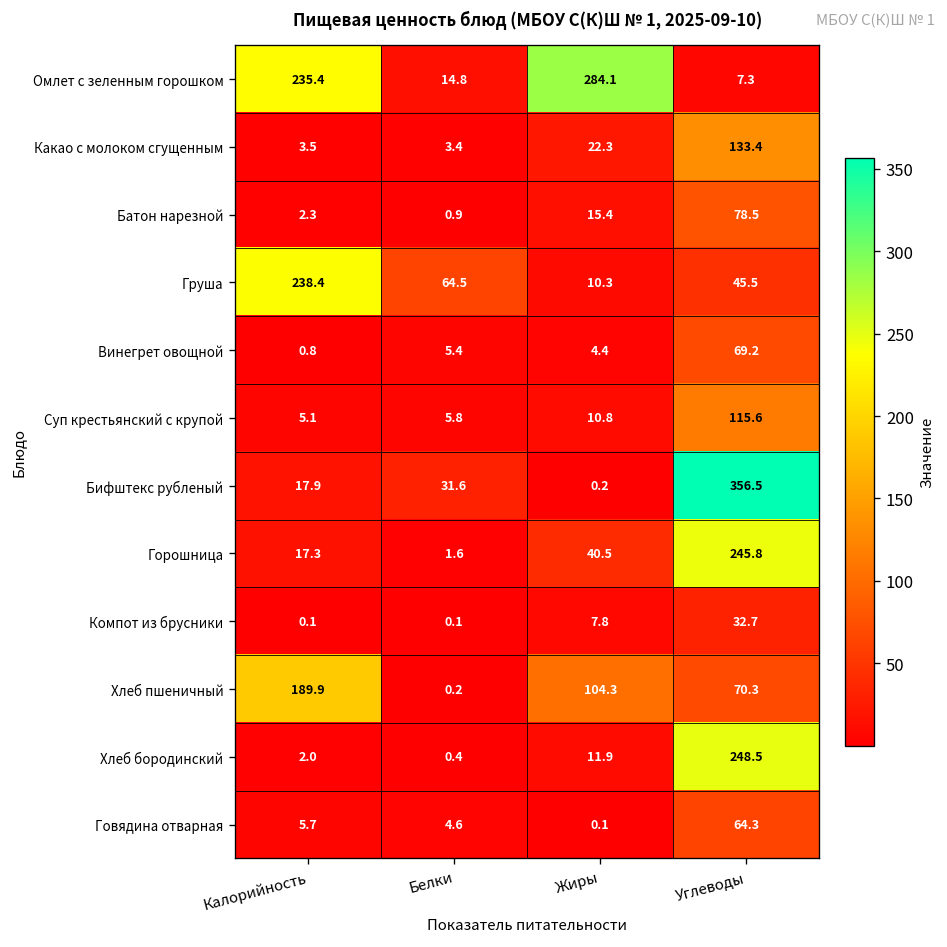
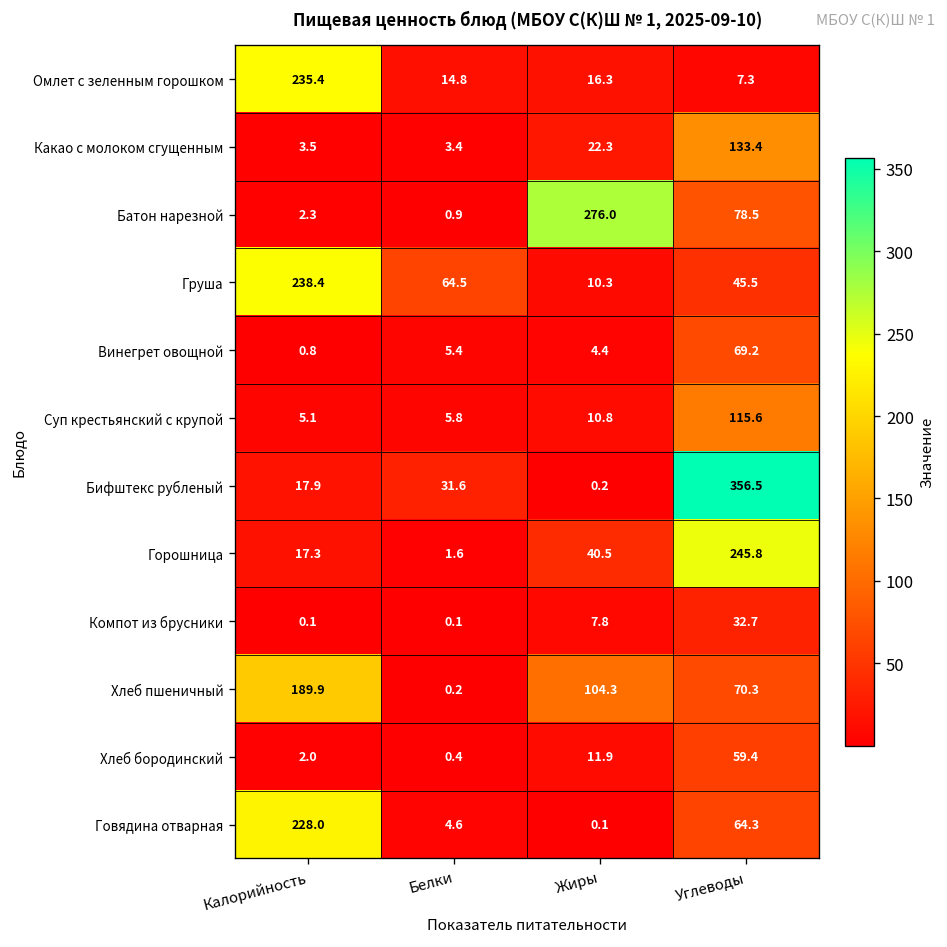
  {
    "Омлет с зеленным горошком": {
      "Калорийность": 235.4,
      "Белки": 14.8,
-     "Жиры": 284.1,
+     "Жиры": 16.3,
      "Углеводы": 7.3
    },
    "Какао с молоком сгущенным": {
      "Калорийность": 3.5,
      "Белки": 3.4,
      "Жиры": 22.3,
      "Углеводы": 133.4
    },
    "Батон нарезной": {
      "Калорийность": 2.3,
      "Белки": 0.9,
-     "Жиры": 15.4,
+     "Жиры": 276.0,
      "Углеводы": 78.5
    },
    "Груша": {
      "Калорийность": 238.4,
      "Белки": 64.5,
      "Жиры": 10.3,
      "Углеводы": 45.5
    },
    "Винегрет овощной": {
      "Калорийность": 0.8,
      "Белки": 5.4,
      "Жиры": 4.4,
      "Углеводы": 69.2
    },
    "Суп крестьянский с крупой": {
      "Калорийность": 5.1,
      "Белки": 5.8,
      "Жиры": 10.8,
      "Углеводы": 115.6
    },
    "Бифштекс рубленый": {
      "Калорийность": 17.9,
      "Белки": 31.6,
      "Жиры": 0.2,
      "Углеводы": 356.5
    },
    "Горошница": {
      "Калорийность": 17.3,
      "Белки": 1.6,
      "Жиры": 40.5,
      "Углеводы": 245.8
    },
    "Компот из брусники": {
      "Калорийность": 0.1,
      "Белки": 0.1,
      "Жиры": 7.8,
      "Углеводы": 32.7
    },
    "Хлеб пшеничный": {
      "Калорийность": 189.9,
      "Белки": 0.2,
      "Жиры": 104.3,
      "Углеводы": 70.3
    },
    "Хлеб бородинский": {
      "Калорийность": 2.0,
      "Белки": 0.4,
      "Жиры": 11.9,
-     "Углеводы": 248.5
+     "Углеводы": 59.4
    },
    "Говядина отварная": {
-     "Калорийность": 5.7,
+     "Калорийность": 228.0,
      "Белки": 4.6,
      "Жиры": 0.1,
      "Углеводы": 64.3
    }
  }
